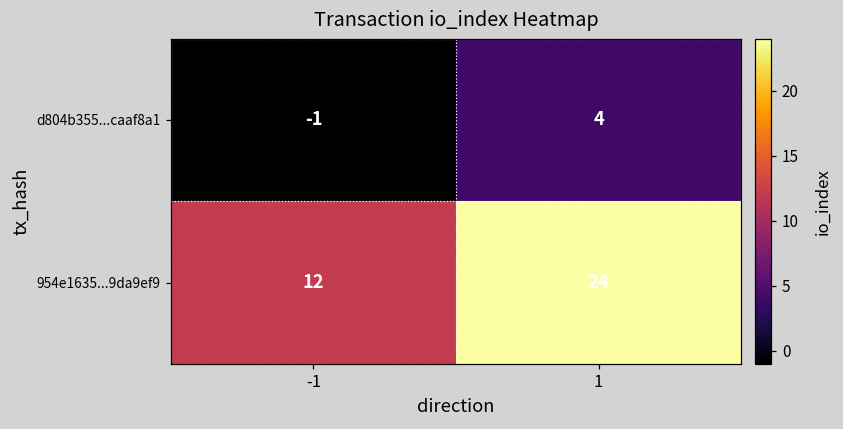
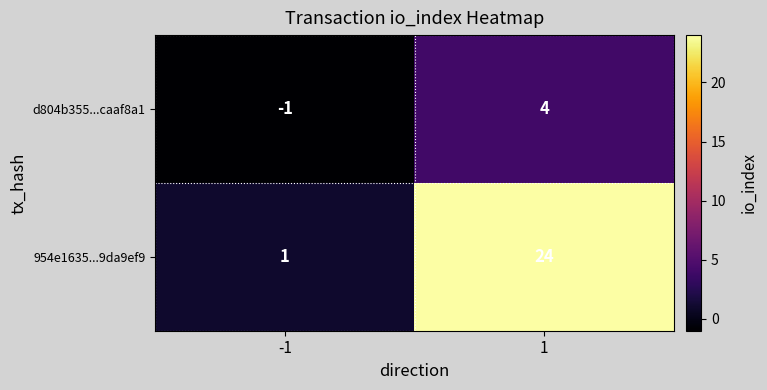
  {
    "d804b355...caaf8a1": {
      "-1": -1,
      "1": 4
    },
    "954e1635...9da9ef9": {
-     "-1": 12,
+     "-1": 1,
      "1": 24
    }
  }
